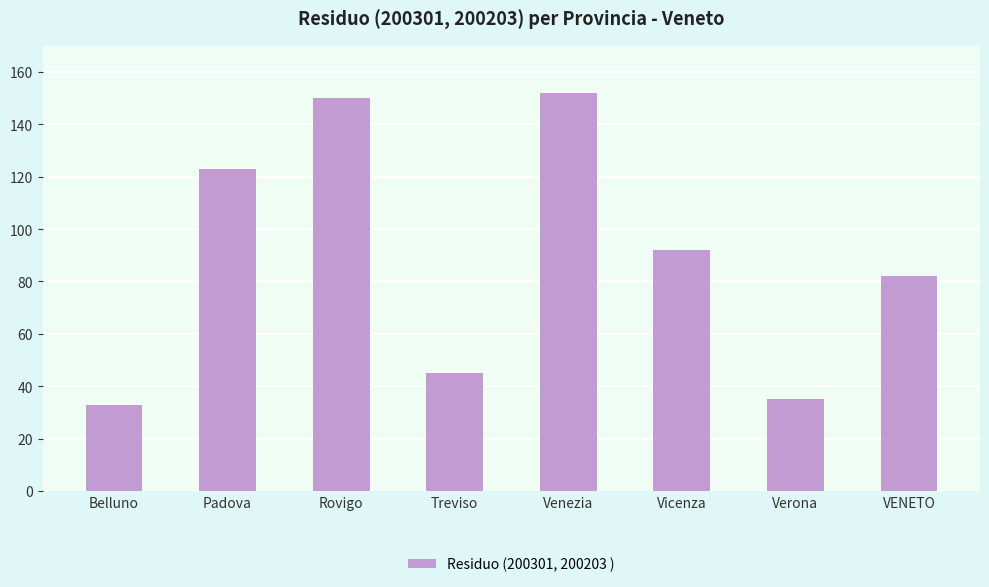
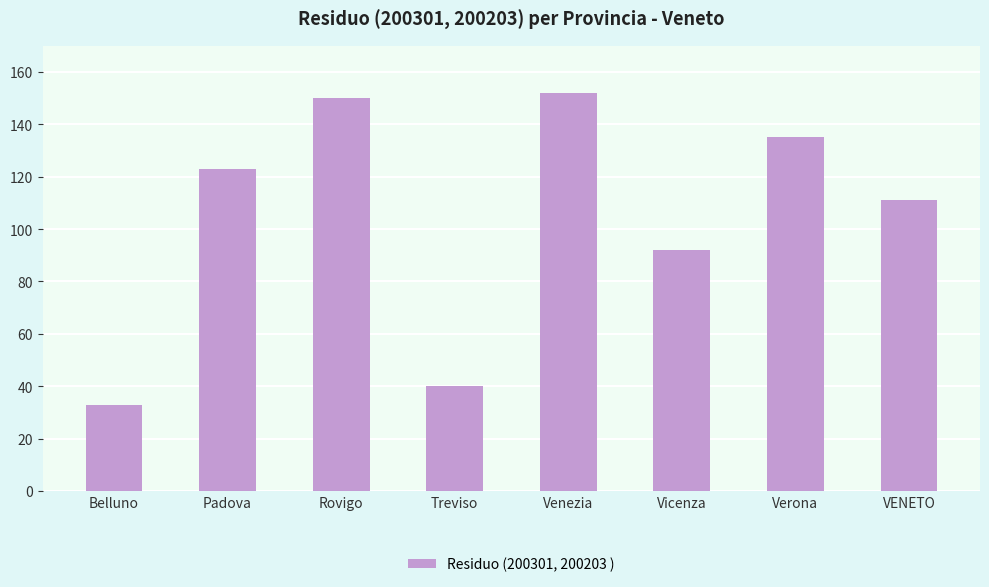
  {
    "Belluno": 33,
    "Padova": 123,
    "Rovigo": 150,
-   "Treviso": 45,
+   "Treviso": 40,
    "Venezia": 152,
    "Vicenza": 92,
-   "Verona": 35,
-   "VENETO": 82
+   "Verona": 135,
+   "VENETO": 111
  }
